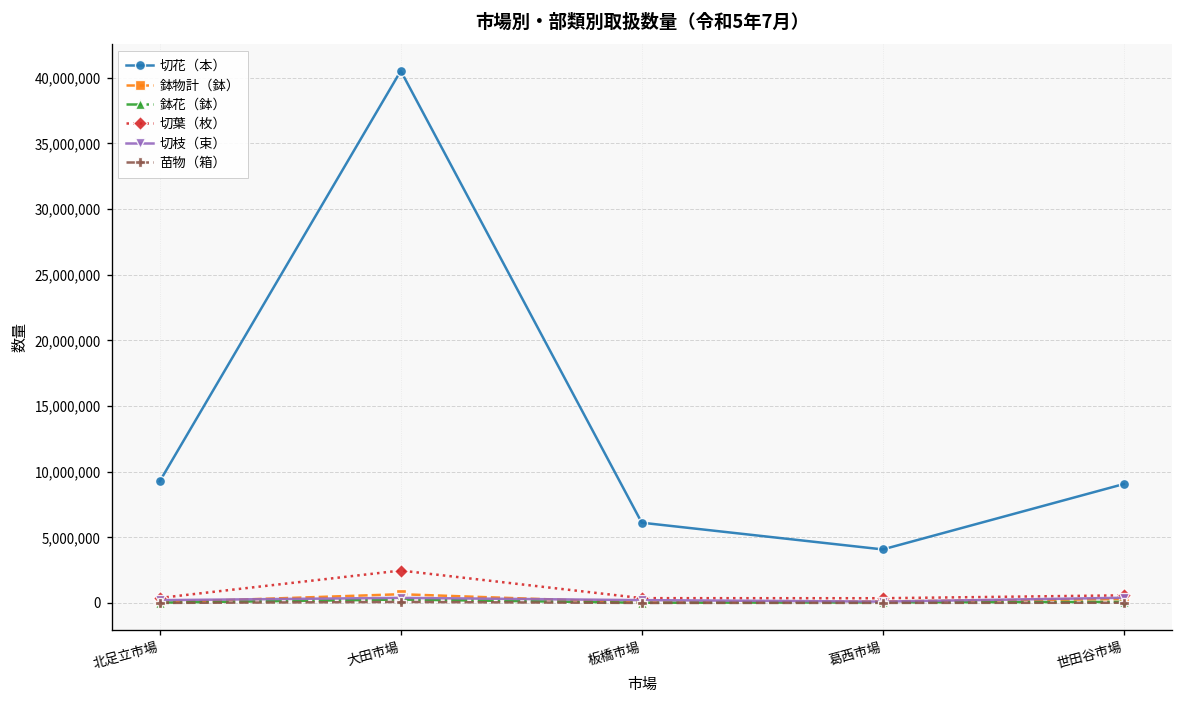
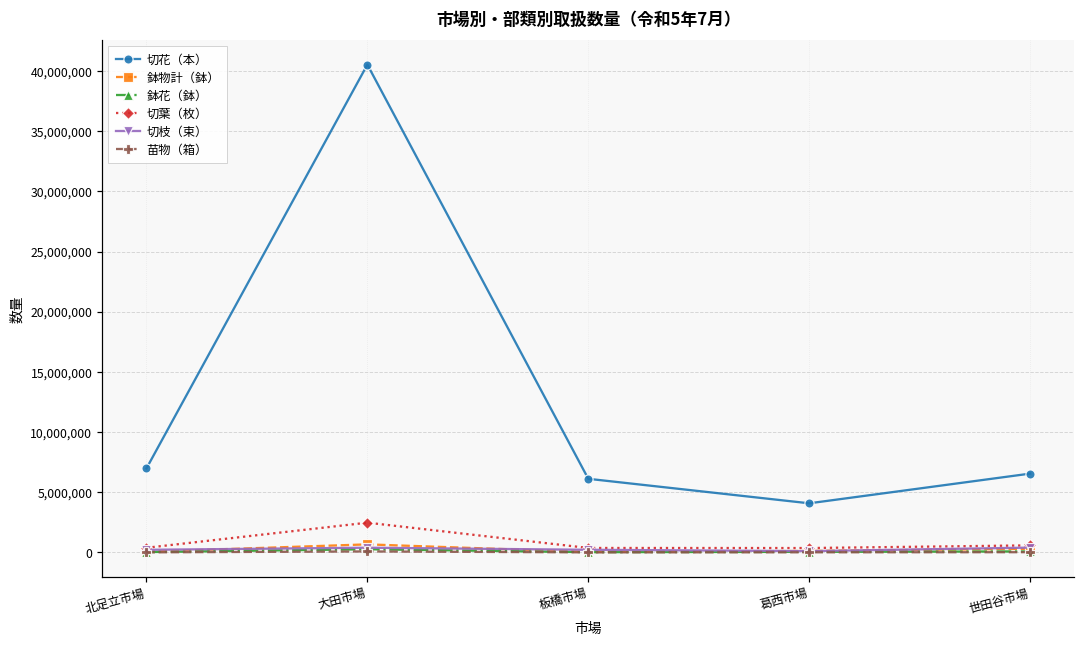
  {
    "切花（本）": {
-     "北足立市場": "9,300,000",
+     "北足立市場": "7,000,000",
      "大田市場": "40,500,000",
      "板橋市場": "6,100,000",
      "葛西市場": "4,100,000",
-     "世田谷市場": "9,100,000"
+     "世田谷市場": "6,500,000"
    },
    "鉢物計（鉢）": {
      "大田市場": "700,000"
    },
    "切葉（枚）": {
      "大田市場": "2,500,000",
      "葛西市場": "400,000"
    }
  }
